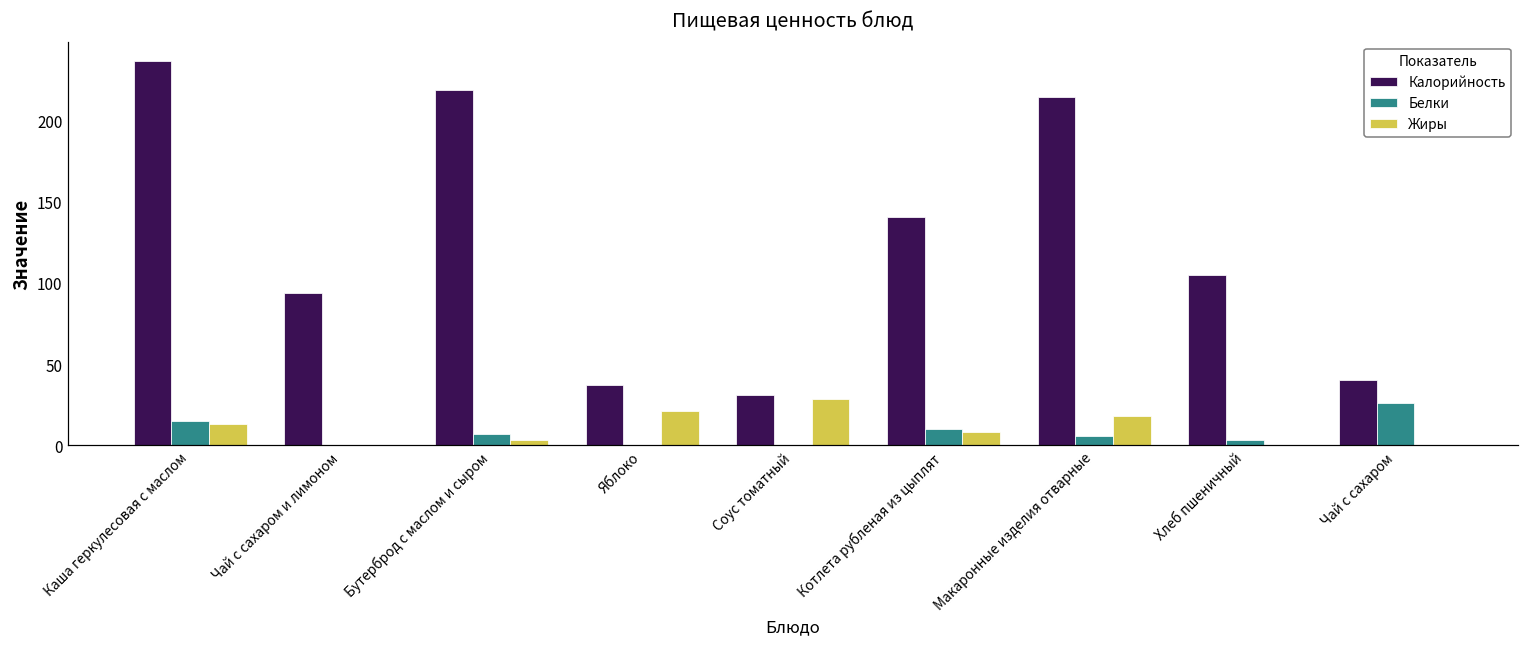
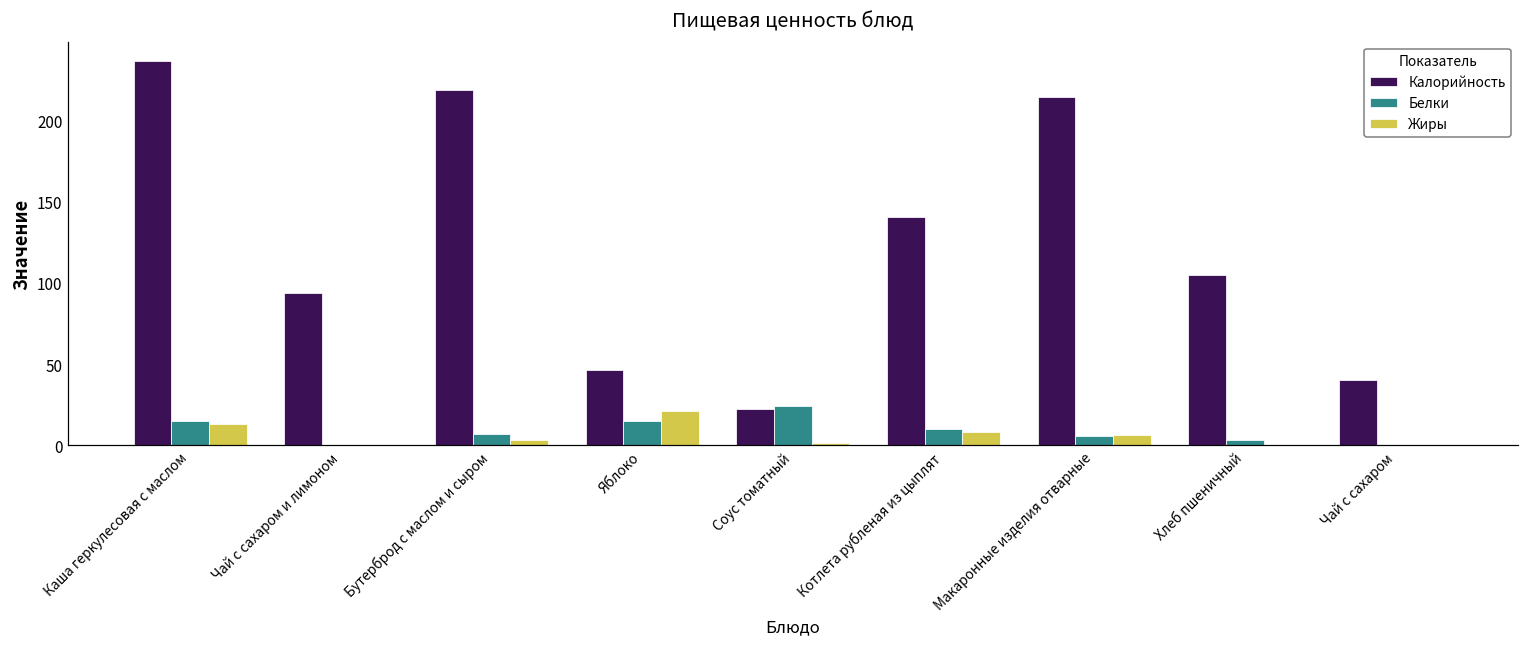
  {
    "Калорийность": {
      "Каша геркулесовая с маслом": 237,
      "Чай с сахаром и лимоном": 94,
      "Бутерброд с маслом и сыром": 219,
-     "Яблоко": 37,
-     "Соус томатный": 31,
+     "Яблоко": 46,
+     "Соус томатный": 22,
      "Котлета рубленая из цыплят": 141,
      "Макаронные изделия отварные": 215,
      "Хлеб пшеничный": 105,
      "Чай с сахаром": 40
    },
    "Белки": {
      "Каша геркулесовая с маслом": 15,
      "Бутерброд с маслом и сыром": 7,
-     "Яблоко": 0,
-     "Соус томатный": 0,
+     "Яблоко": 15,
+     "Соус томатный": 24,
      "Котлета рубленая из цыплят": 10,
      "Макаронные изделия отварные": 5,
      "Хлеб пшеничный": 3,
-     "Чай с сахаром": 26
+     "Чай с сахаром": 0
    },
    "Жиры": {
      "Каша геркулесовая с маслом": 13,
      "Бутерброд с маслом и сыром": 3,
      "Яблоко": 21,
-     "Соус томатный": 28,
+     "Соус томатный": 2,
      "Котлета рубленая из цыплят": 8,
-     "Макаронные изделия отварные": 18,
+     "Макаронные изделия отварные": 6,
      "Чай с сахаром": 0
    }
  }
